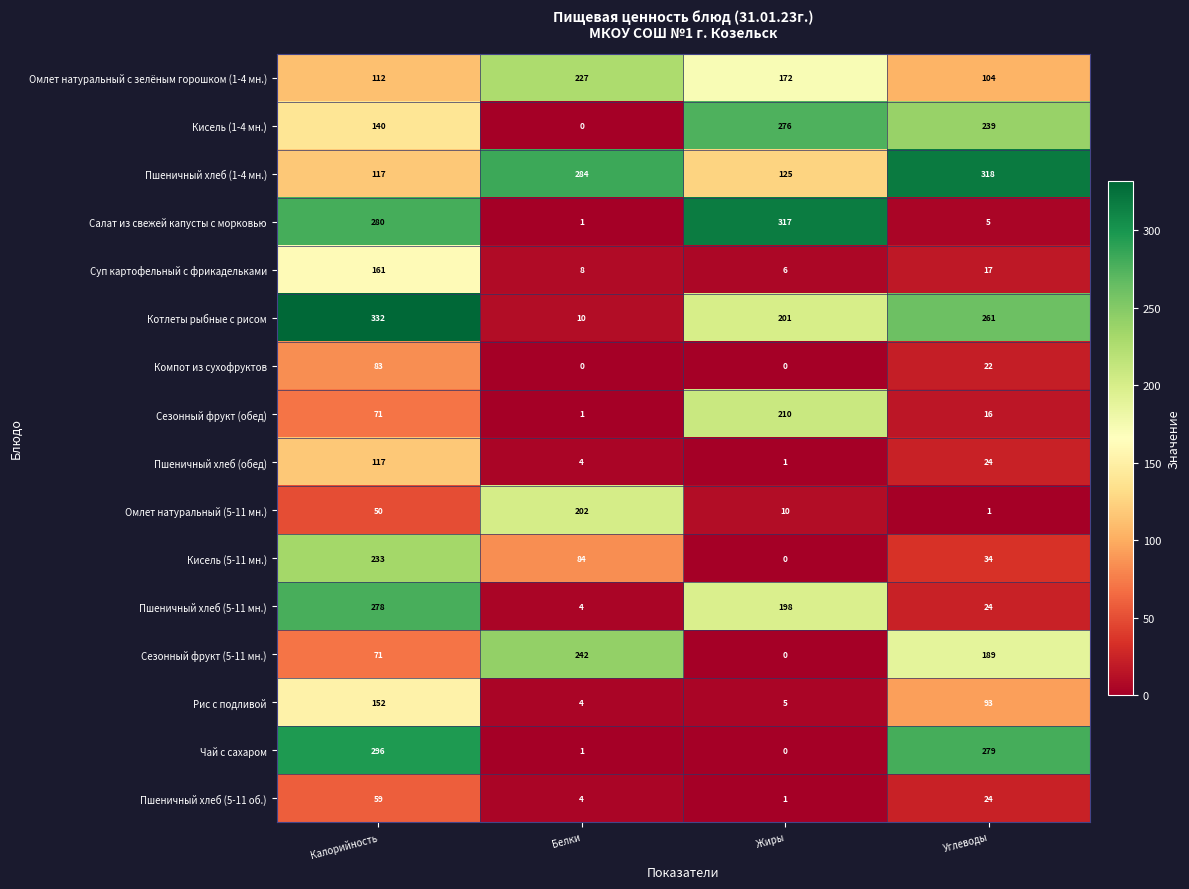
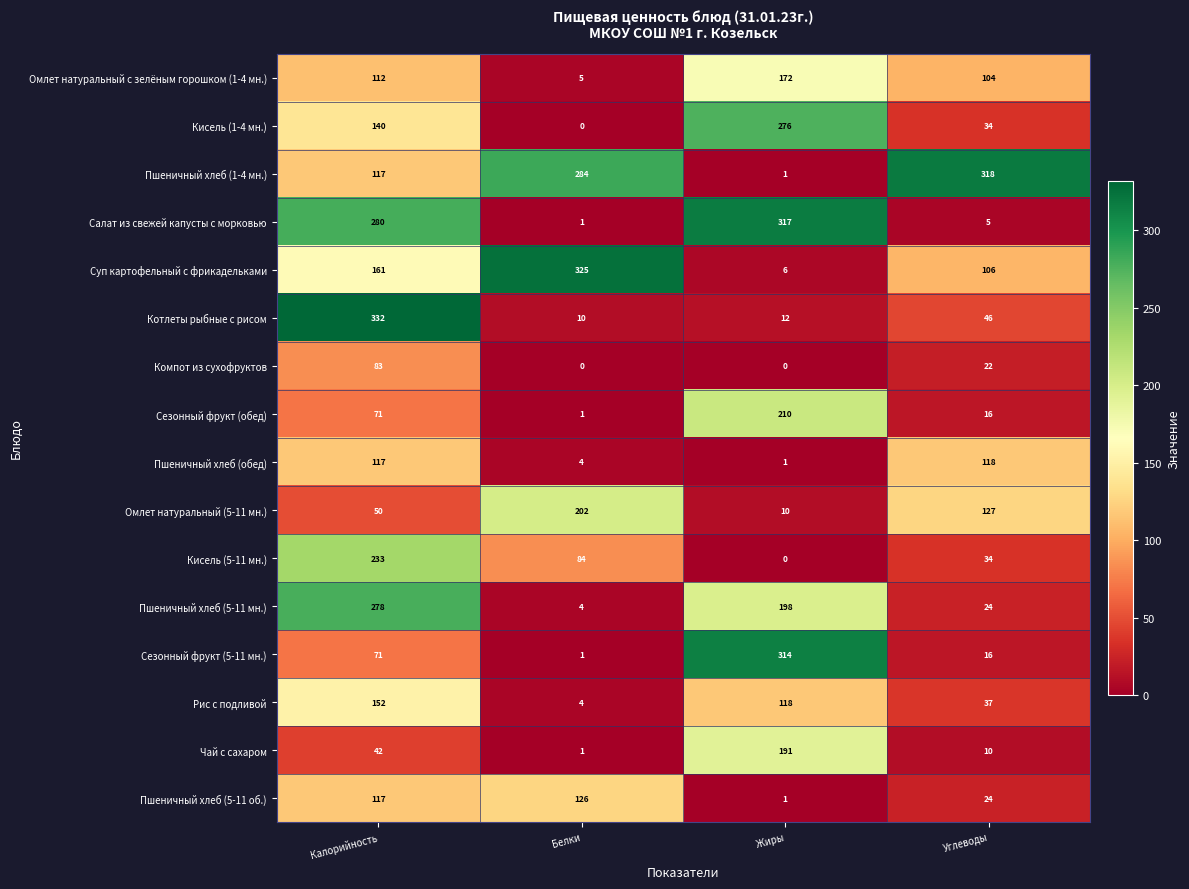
  {
    "Омлет натуральный с зелёным горошком (1-4 мн.)": {
      "Калорийность": 112,
-     "Белки": 227,
+     "Белки": 5,
      "Жиры": 172,
      "Углеводы": 104
    },
    "Кисель (1-4 мн.)": {
      "Калорийность": 140,
      "Белки": 0,
      "Жиры": 276,
-     "Углеводы": 239
+     "Углеводы": 34
    },
    "Пшеничный хлеб (1-4 мн.)": {
      "Калорийность": 117,
      "Белки": 284,
-     "Жиры": 125,
+     "Жиры": 1,
      "Углеводы": 318
    },
    "Салат из свежей капусты с морковью": {
      "Калорийность": 280,
      "Белки": 1,
      "Жиры": 317,
      "Углеводы": 5
    },
    "Суп картофельный с фрикадельками": {
      "Калорийность": 161,
-     "Белки": 8,
+     "Белки": 325,
      "Жиры": 6,
-     "Углеводы": 17
+     "Углеводы": 106
    },
    "Котлеты рыбные с рисом": {
      "Калорийность": 332,
      "Белки": 10,
-     "Жиры": 201,
-     "Углеводы": 261
+     "Жиры": 12,
+     "Углеводы": 46
    },
    "Компот из сухофруктов": {
      "Калорийность": 83,
      "Белки": 0,
      "Жиры": 0,
      "Углеводы": 22
    },
    "Сезонный фрукт (обед)": {
      "Калорийность": 71,
      "Белки": 1,
      "Жиры": 210,
      "Углеводы": 16
    },
    "Пшеничный хлеб (обед)": {
      "Калорийность": 117,
      "Белки": 4,
      "Жиры": 1,
-     "Углеводы": 24
+     "Углеводы": 118
    },
    "Омлет натуральный (5-11 мн.)": {
      "Калорийность": 50,
      "Белки": 202,
      "Жиры": 10,
-     "Углеводы": 1
+     "Углеводы": 127
    },
    "Кисель (5-11 мн.)": {
      "Калорийность": 233,
      "Белки": 84,
      "Жиры": 0,
      "Углеводы": 34
    },
    "Пшеничный хлеб (5-11 мн.)": {
      "Калорийность": 278,
      "Белки": 4,
      "Жиры": 198,
      "Углеводы": 24
    },
    "Сезонный фрукт (5-11 мн.)": {
      "Калорийность": 71,
-     "Белки": 242,
-     "Жиры": 0,
-     "Углеводы": 189
+     "Белки": 1,
+     "Жиры": 314,
+     "Углеводы": 16
    },
    "Рис с подливой": {
      "Калорийность": 152,
      "Белки": 4,
-     "Жиры": 5,
-     "Углеводы": 93
+     "Жиры": 118,
+     "Углеводы": 37
    },
    "Чай с сахаром": {
-     "Калорийность": 296,
+     "Калорийность": 42,
      "Белки": 1,
-     "Жиры": 0,
-     "Углеводы": 279
+     "Жиры": 191,
+     "Углеводы": 10
    },
    "Пшеничный хлеб (5-11 об.)": {
-     "Калорийность": 59,
-     "Белки": 4,
+     "Калорийность": 117,
+     "Белки": 126,
      "Жиры": 1,
      "Углеводы": 24
    }
  }
